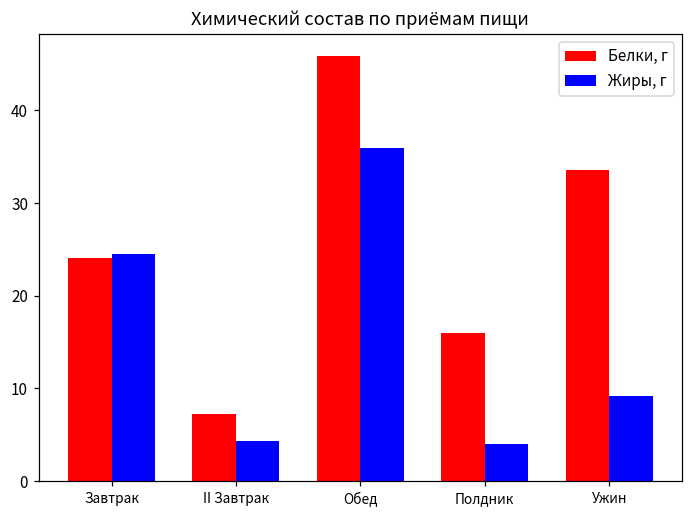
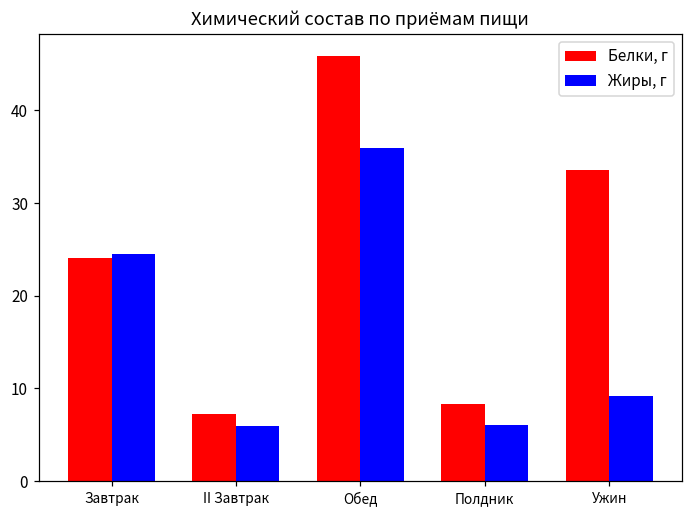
  {
    "Белки, г": {
      "Завтрак": 24,
      "II Завтрак": 7,
      "Обед": 46,
-     "Полдник": 16,
+     "Полдник": 8,
      "Ужин": 34
    },
    "Жиры, г": {
      "Завтрак": 25,
-     "II Завтрак": 4,
+     "II Завтрак": 6,
      "Обед": 36,
-     "Полдник": 4,
+     "Полдник": 6,
      "Ужин": 9
    }
  }
